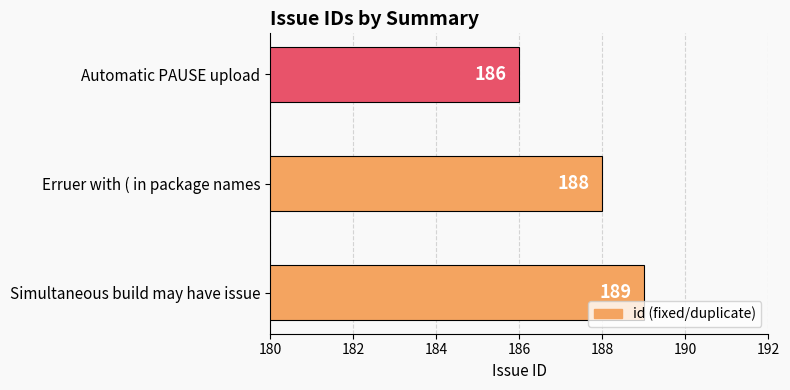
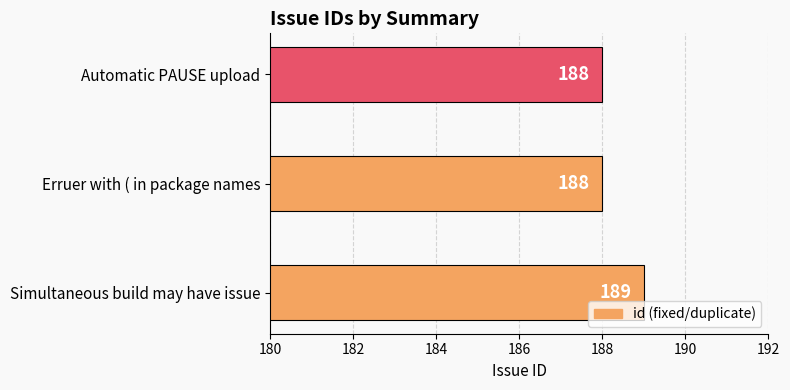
  {
-   "Automatic PAUSE upload": 186,
+   "Automatic PAUSE upload": 188,
    "Erruer with ( in package names": 188
  }
